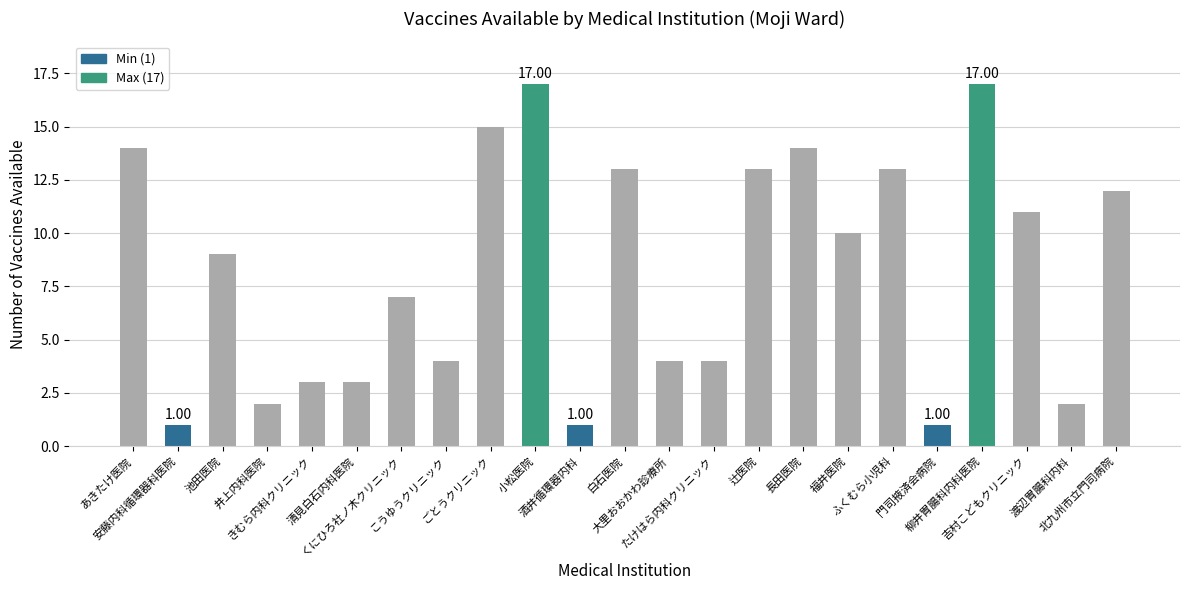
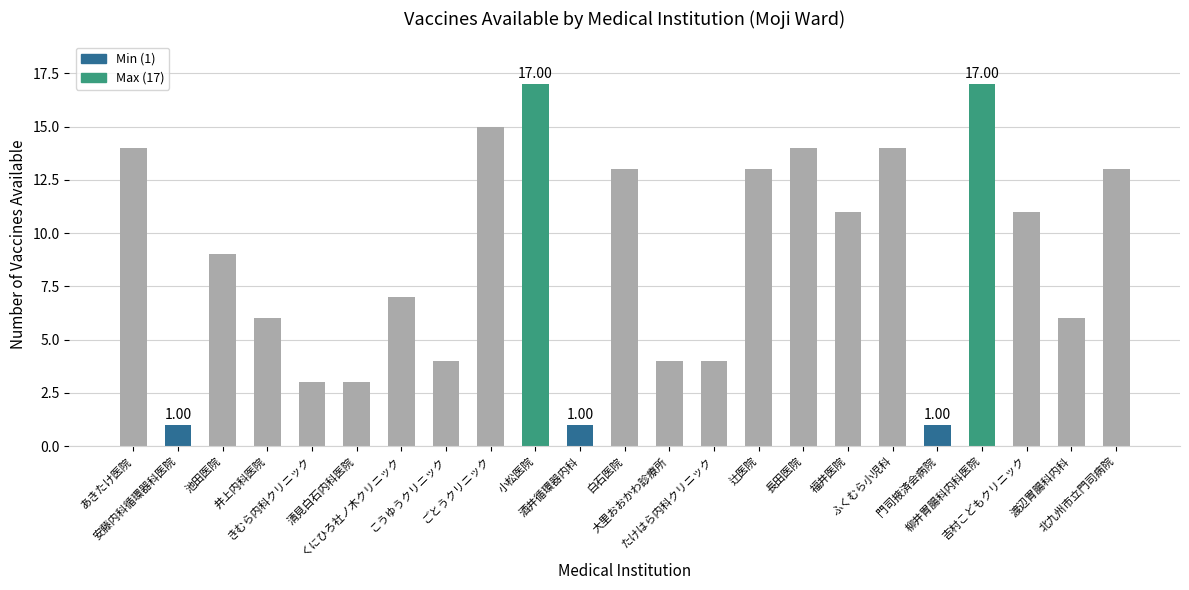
  {
    "あきたけ医院": 14,
    "池田医院": 9,
-   "井上内科医院": 2,
+   "井上内科医院": 6,
    "きむら内科クリニック": 3,
    "清見白石内科医院": 3,
    "くにひろ社ノ木クリニック": 7,
    "こうゆうクリニック": 4,
    "ごとうクリニック": 15,
    "白石医院": 13,
    "大里おおかわ診療所": 4,
    "たけはら内科クリニック": 4,
    "辻医院": 13,
    "長田医院": 14,
-   "福井医院": 10,
-   "ふくむら小児科": 13,
+   "福井医院": 11,
+   "ふくむら小児科": 14,
    "吉村こどもクリニック": 11,
-   "渡辺胃腸科内科": 2,
-   "北九州市立門司病院": 12
+   "渡辺胃腸科内科": 6,
+   "北九州市立門司病院": 13
  }
